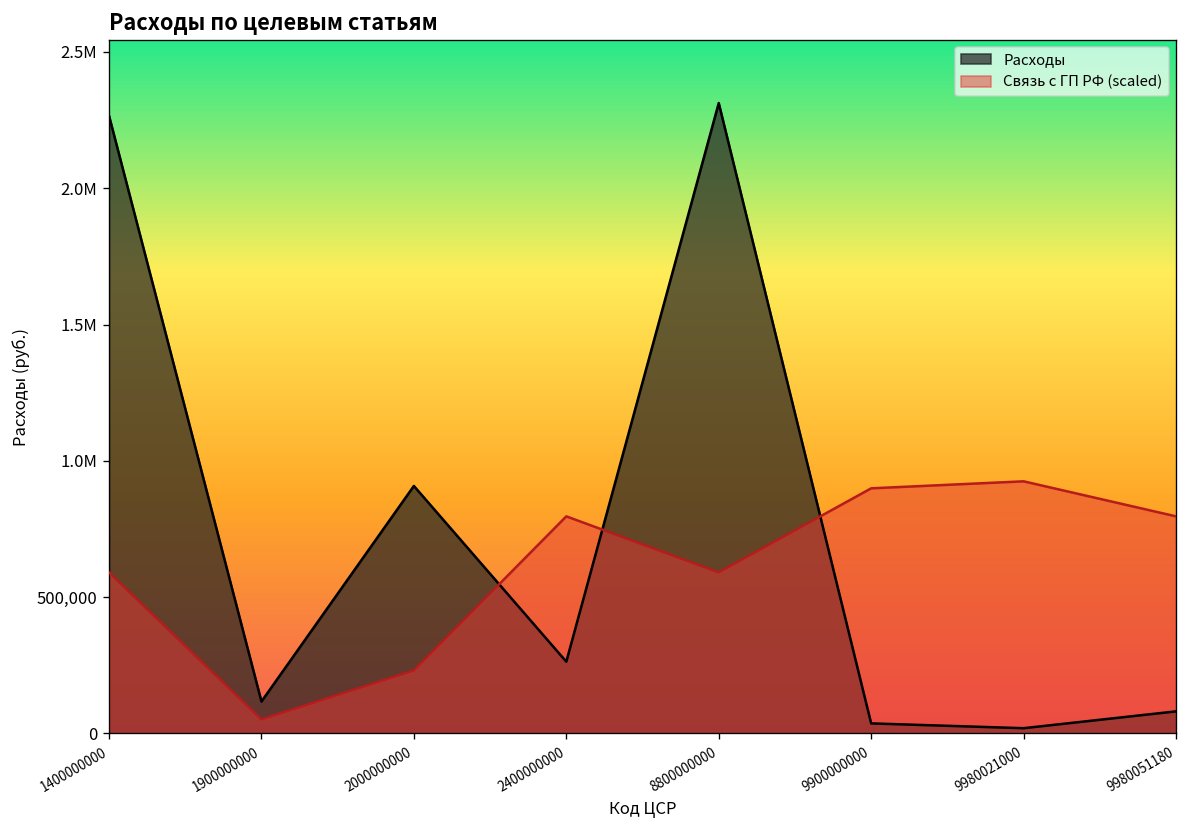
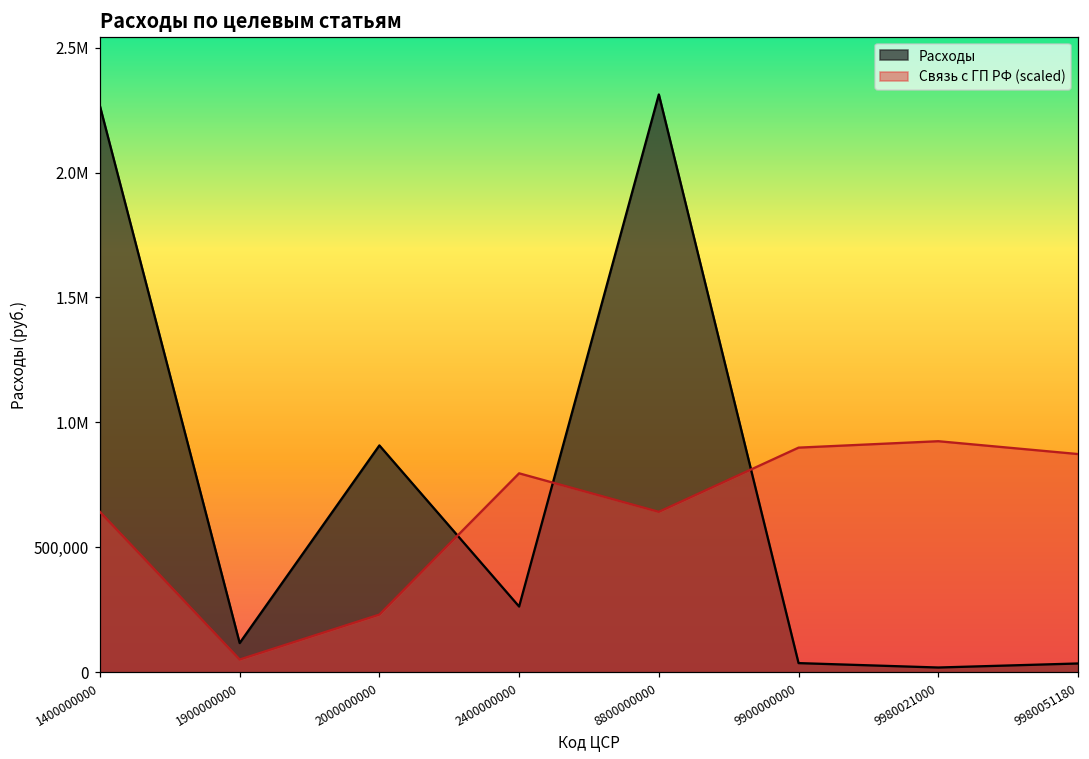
  {
    "Расходы": {
      "1400000000": "2,270,000",
      "1900000000": "120,000",
      "2000000000": "910,000",
      "2400000000": "260,000",
      "8800000000": "2,310,000",
      "9900000000": "40,000",
      "9980021000": "20,000",
-     "9980051180": "80,000"
+     "9980051180": "40,000"
    },
    "Связь с ГП РФ (scaled)": {
-     "1400000000": "590,000",
+     "1400000000": "640,000",
      "1900000000": "50,000",
      "2000000000": "230,000",
      "2400000000": "800,000",
-     "8800000000": "590,000",
+     "8800000000": "640,000",
      "9900000000": "900,000",
      "9980021000": "920,000",
-     "9980051180": "800,000"
+     "9980051180": "870,000"
    }
  }
